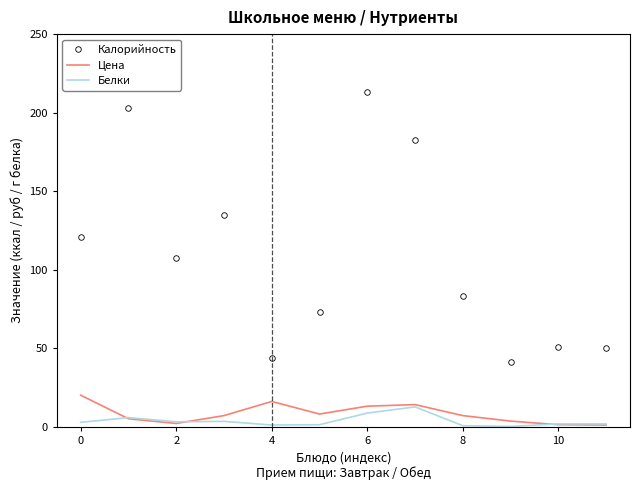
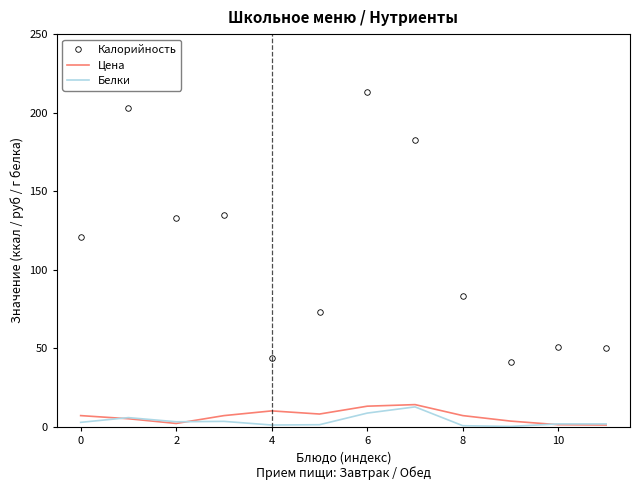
  {
    "Калорийность": {
      "0": 121,
-     "2": 107,
+     "2": 133,
      "4": 44,
      "6": 213,
      "8": 83,
      "10": 51
    },
    "Цена": {
-     "0": 20,
-     "4": 16,
+     "0": 7,
+     "4": 10,
      "6": 13,
      "8": 7
    },
    "Белки": {
      "0": 3,
      "4": 1,
      "6": 9,
      "8": 1
    }
  }
